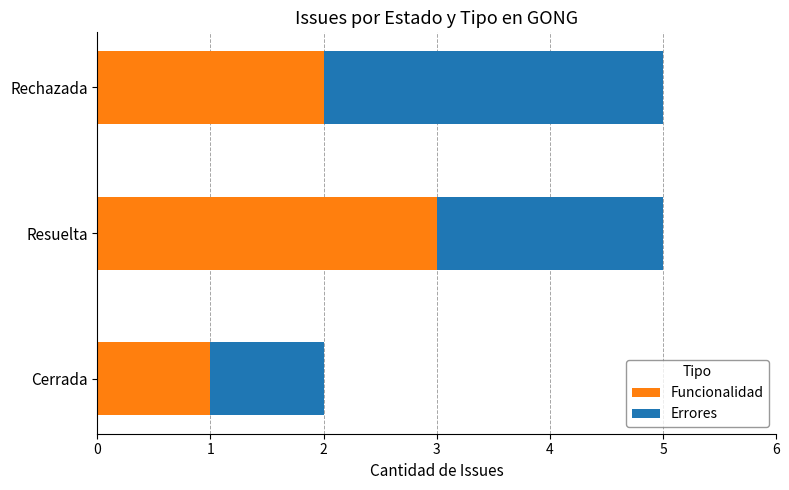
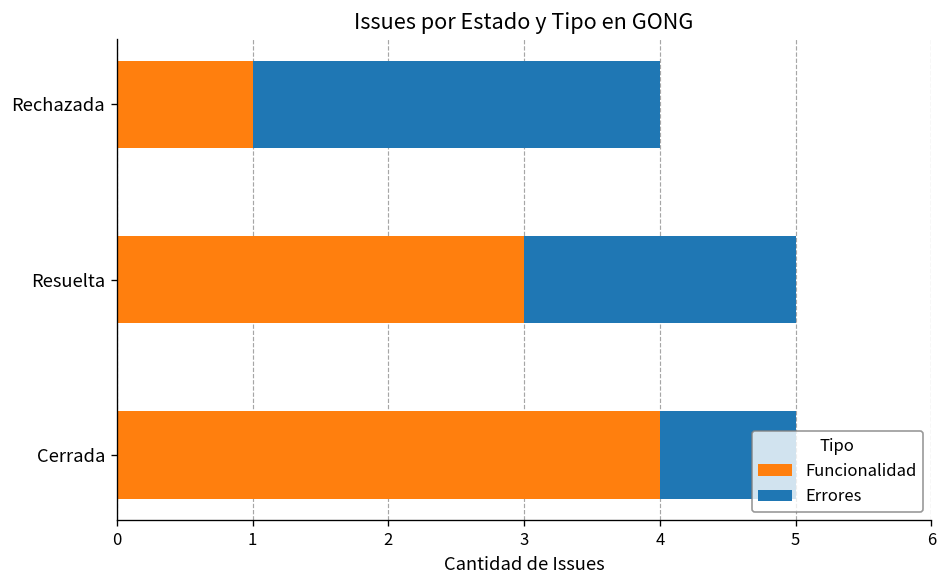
  {
    "Funcionalidad": {
-     "Rechazada": 2,
+     "Rechazada": 1,
      "Resuelta": 3,
-     "Cerrada": 1
+     "Cerrada": 4
    }
  }
